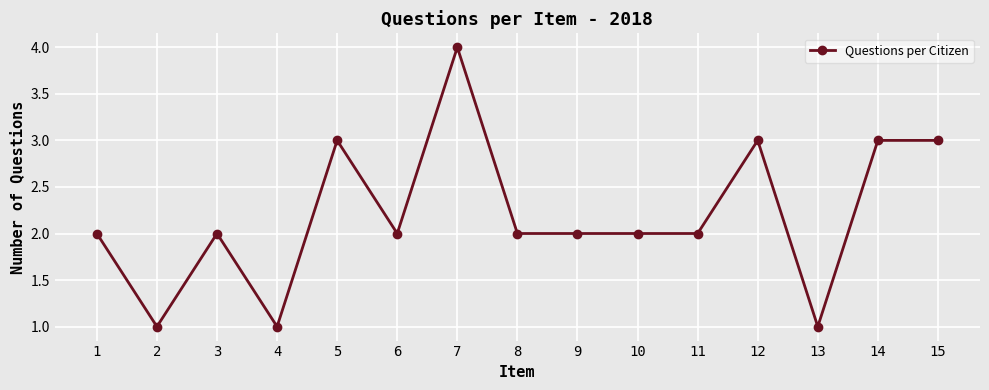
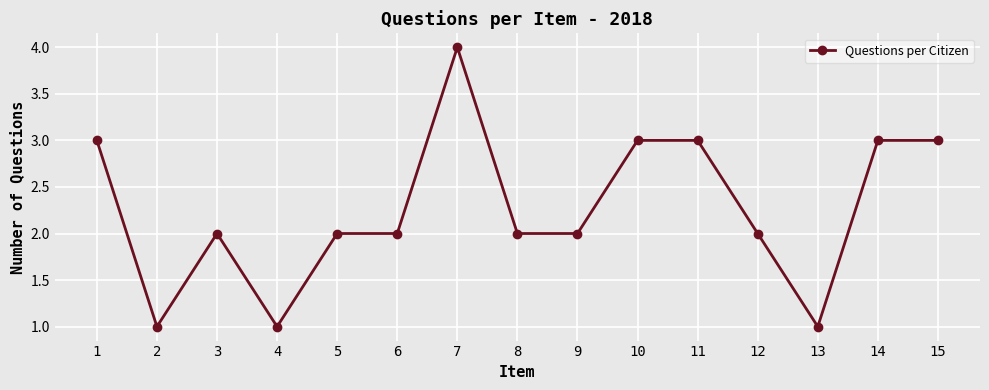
  {
-   "1": 2,
+   "1": 3,
    "2": 1,
    "3": 2,
    "4": 1,
-   "5": 3,
+   "5": 2,
    "6": 2,
    "7": 4,
    "8": 2,
    "9": 2,
-   "10": 2,
-   "11": 2,
-   "12": 3,
+   "10": 3,
+   "11": 3,
+   "12": 2,
    "13": 1,
    "14": 3,
    "15": 3
  }
